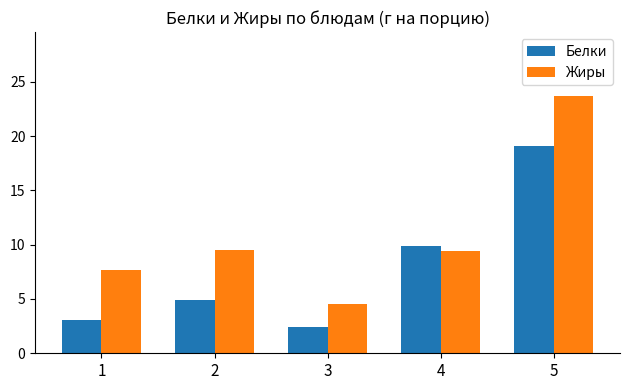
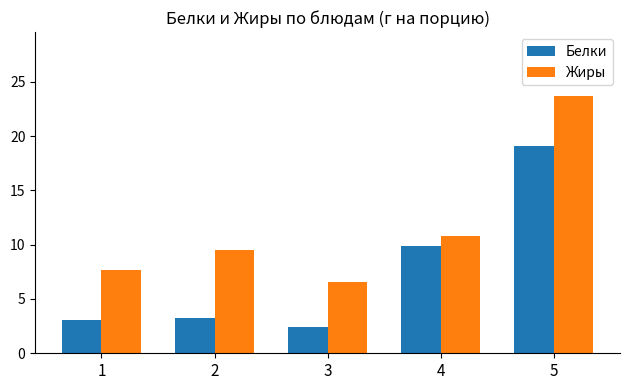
  {
    "Белки": {
      "1": 3.0,
-     "2": 4.9,
+     "2": 3.2,
      "3": 2.4,
      "4": 9.9,
      "5": 19.1
    },
    "Жиры": {
      "1": 7.7,
      "2": 9.5,
-     "3": 4.5,
-     "4": 9.4,
+     "3": 6.6,
+     "4": 10.8,
      "5": 23.7
    }
  }
